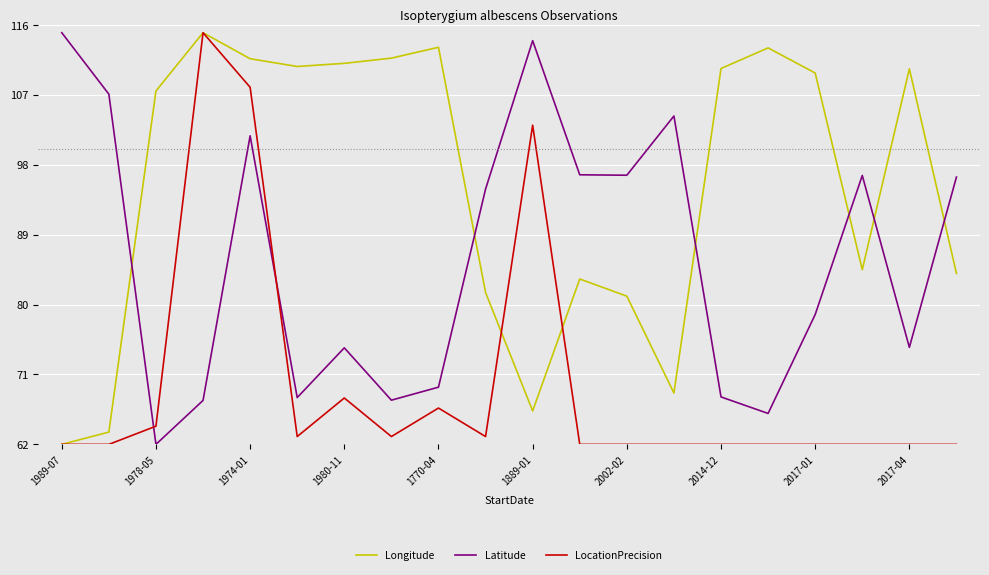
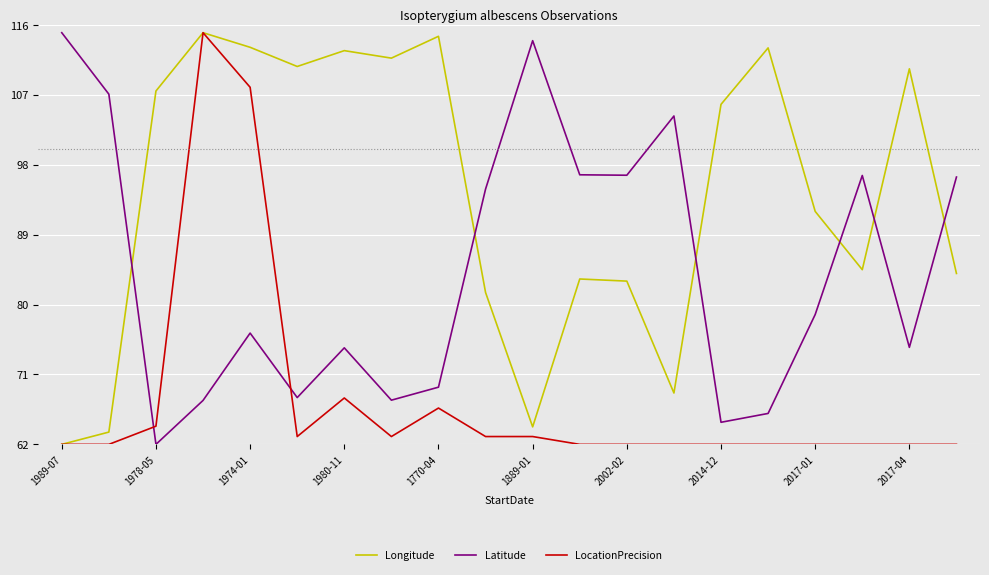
  {
    "Longitude": {
      "1978-05": 107,
-     "1974-01": 112,
-     "1980-11": 111,
-     "1770-04": 113,
-     "1889-01": 66,
-     "2002-02": 81,
-     "2014-12": 110,
-     "2017-01": 110,
+     "1974-01": 113,
+     "1980-11": 113,
+     "1770-04": 115,
+     "1889-01": 64,
+     "2002-02": 83,
+     "2014-12": 106,
+     "2017-01": 92,
      "2017-04": 110
    },
    "Latitude": {
      "1989-07": 115,
      "1978-05": 62,
-     "1974-01": 102,
+     "1974-01": 76,
      "1980-11": 74,
      "1770-04": 69,
      "1889-01": 114,
      "2002-02": 97,
-     "2014-12": 68,
+     "2014-12": 65,
      "2017-01": 79,
      "2017-04": 74
    },
    "LocationPrecision": {
      "1978-05": 64,
      "1974-01": 108,
      "1980-11": 68,
      "1770-04": 67,
-     "1889-01": 103,
+     "1889-01": 63,
      "2002-02": 62,
      "2014-12": 62,
      "2017-01": 62,
      "2017-04": 62
    }
  }
